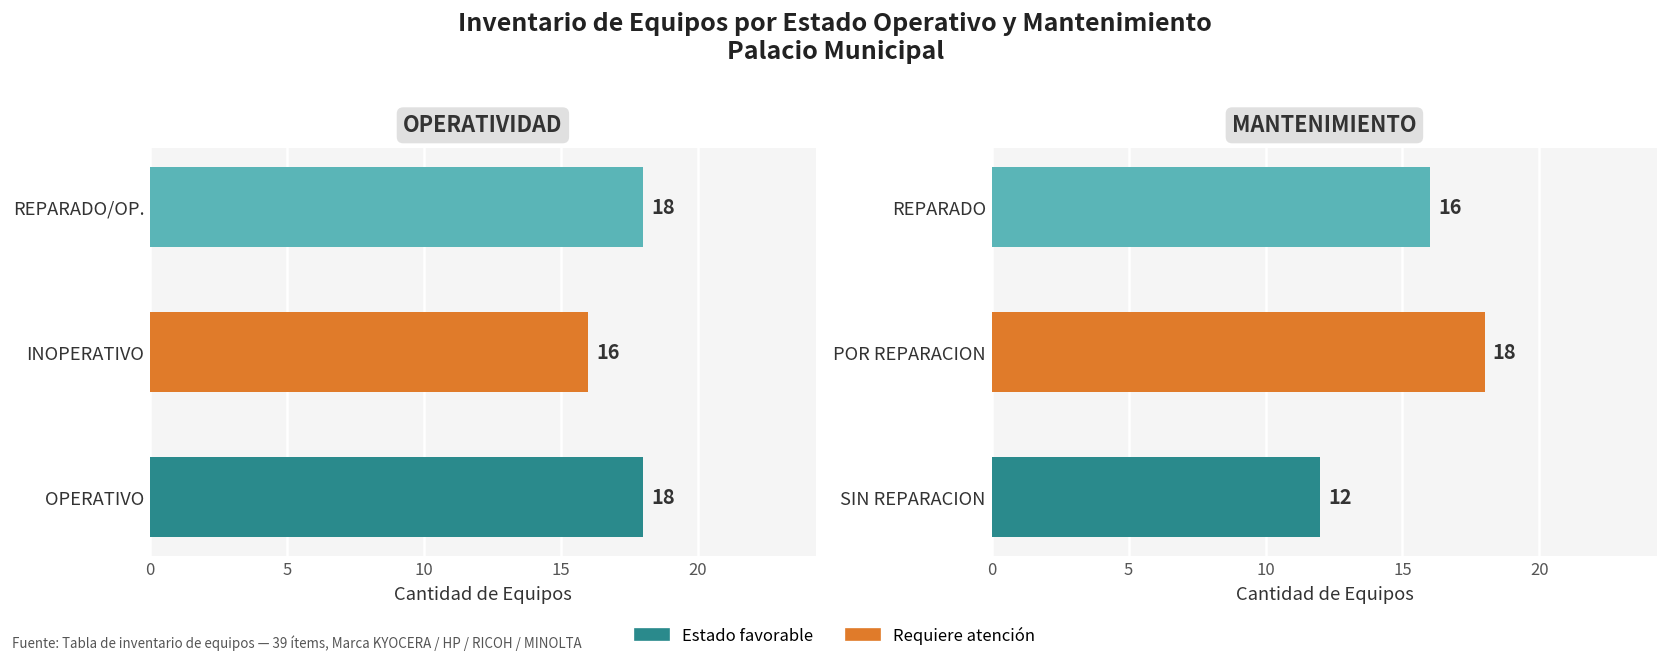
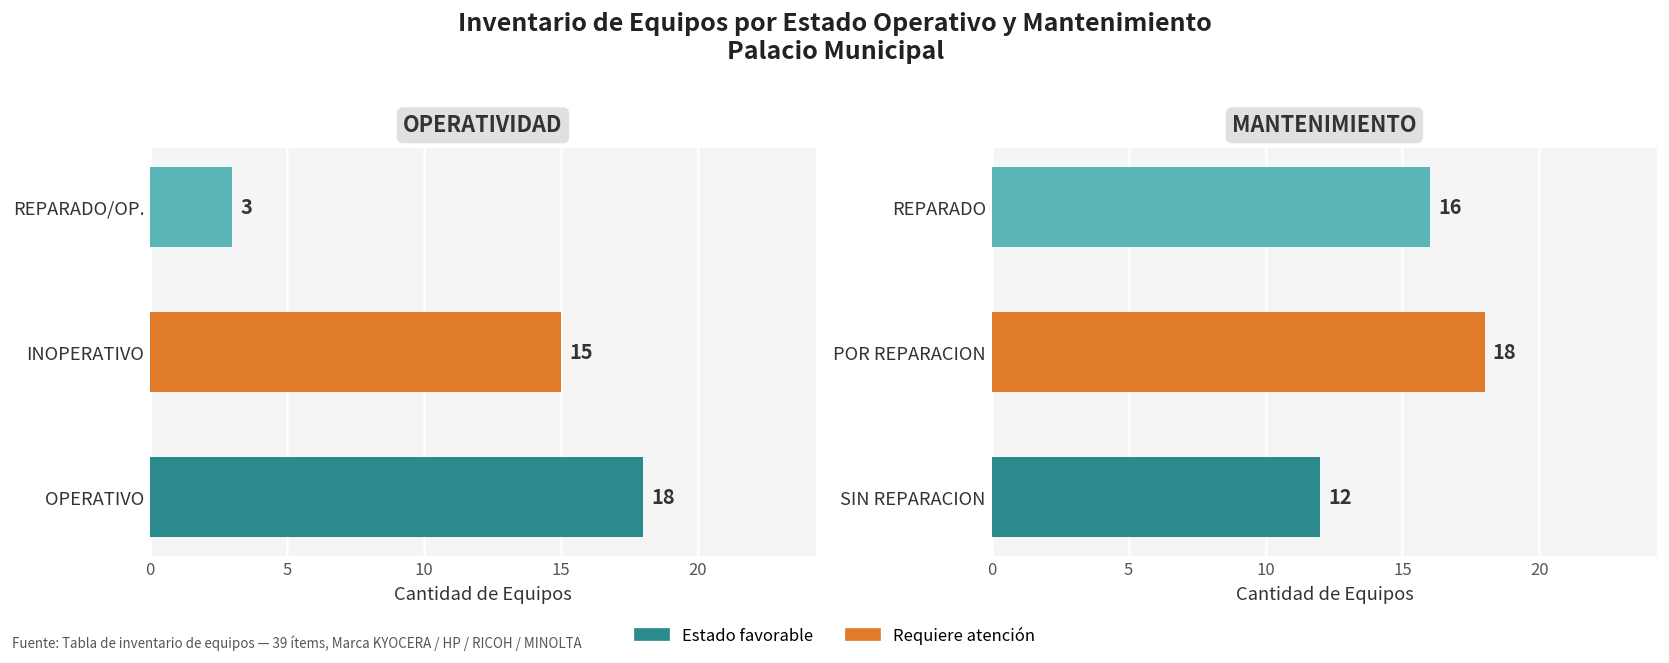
  {
    "OPERATIVIDAD": {
-     "REPARADO/OP.": 18,
-     "INOPERATIVO": 16,
+     "REPARADO/OP.": 3,
+     "INOPERATIVO": 15,
      "OPERATIVO": 18
    },
    "MANTENIMIENTO": {
      "REPARADO": 16,
      "POR REPARACION": 18,
      "SIN REPARACION": 12
    }
  }
